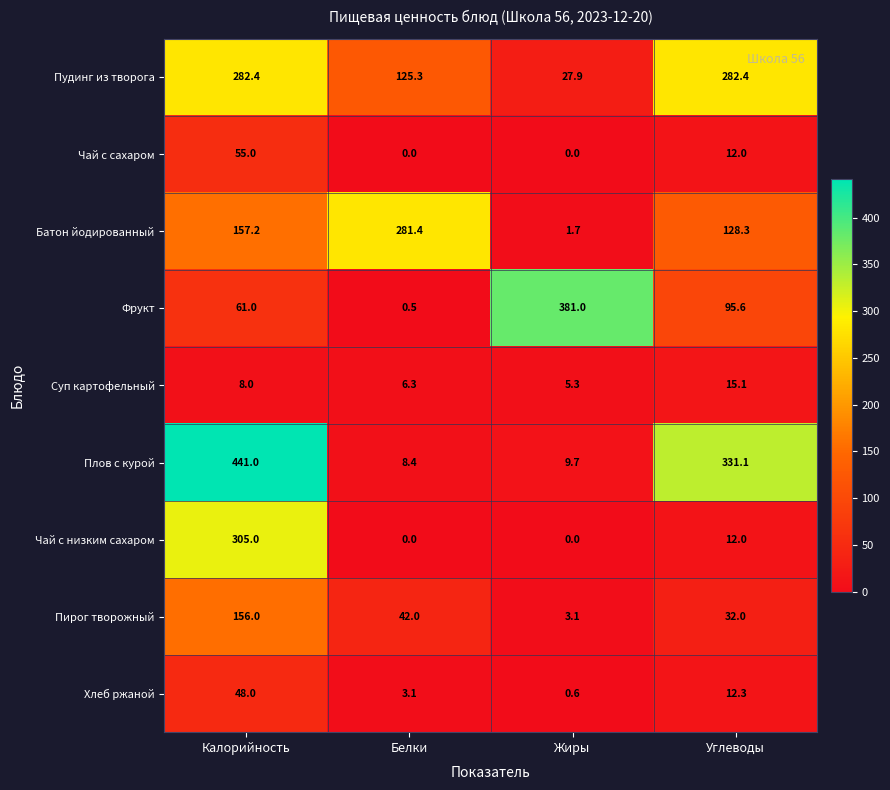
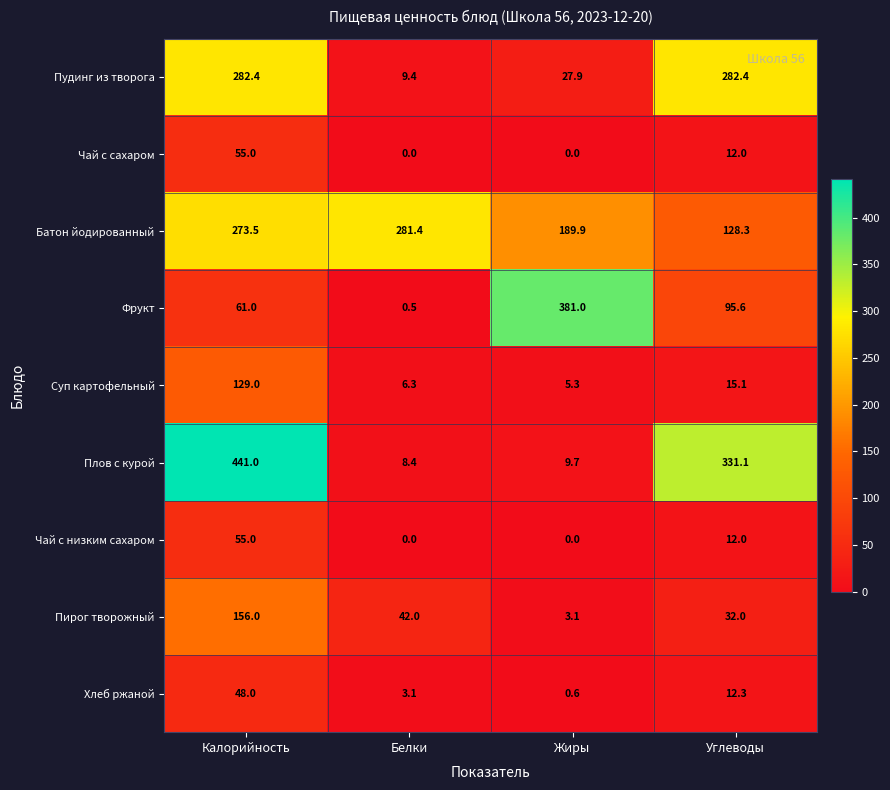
  {
    "Пудинг из творога": {
      "Калорийность": 282.4,
-     "Белки": 125.3,
+     "Белки": 9.4,
      "Жиры": 27.9
    },
    "Чай с сахаром": {
      "Калорийность": 55.0,
      "Белки": 0.0,
      "Жиры": 0.0,
      "Углеводы": 12.0
    },
    "Батон йодированный": {
-     "Калорийность": 157.2,
+     "Калорийность": 273.5,
      "Белки": 281.4,
-     "Жиры": 1.7,
+     "Жиры": 189.9,
      "Углеводы": 128.3
    },
    "Фрукт": {
      "Калорийность": 61.0,
      "Белки": 0.5,
      "Жиры": 381.0,
      "Углеводы": 95.6
    },
    "Суп картофельный": {
-     "Калорийность": 8.0,
+     "Калорийность": 129.0,
      "Белки": 6.3,
      "Жиры": 5.3,
      "Углеводы": 15.1
    },
    "Плов с курой": {
      "Калорийность": 441.0,
      "Белки": 8.4,
      "Жиры": 9.7,
      "Углеводы": 331.1
    },
    "Чай с низким сахаром": {
-     "Калорийность": 305.0,
+     "Калорийность": 55.0,
      "Белки": 0.0,
      "Жиры": 0.0,
      "Углеводы": 12.0
    },
    "Пирог творожный": {
      "Калорийность": 156.0,
      "Белки": 42.0,
      "Жиры": 3.1,
      "Углеводы": 32.0
    },
    "Хлеб ржаной": {
      "Калорийность": 48.0,
      "Белки": 3.1,
      "Жиры": 0.6,
      "Углеводы": 12.3
    }
  }
